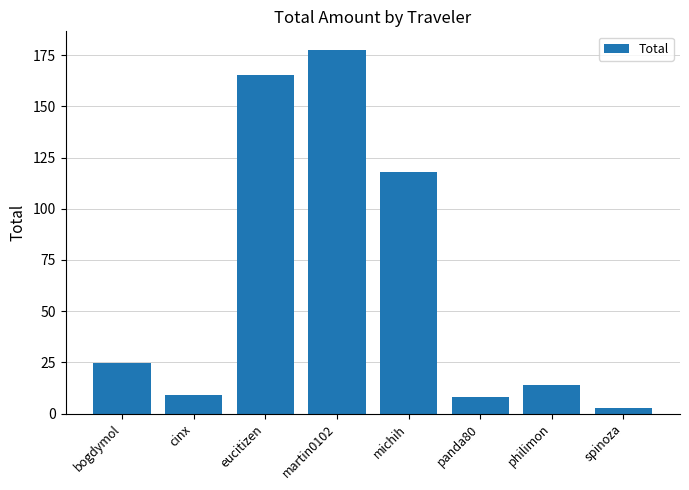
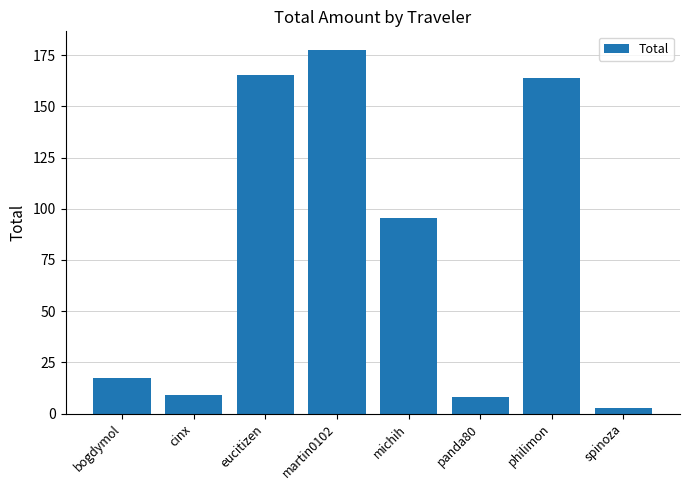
  {
-   "bogdymol": 25,
+   "bogdymol": 18,
    "cinx": 9,
    "eucitizen": 165,
    "martin0102": 178,
-   "michih": 118,
+   "michih": 96,
    "panda80": 8,
-   "philimon": 14,
+   "philimon": 164,
    "spinoza": 3
  }
